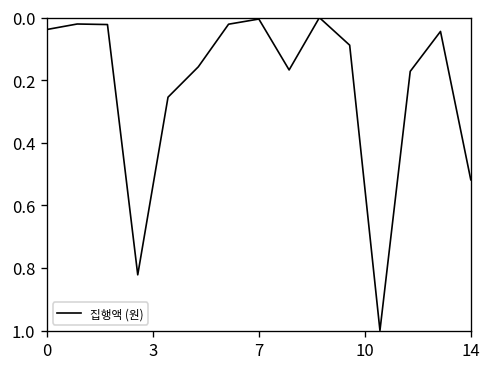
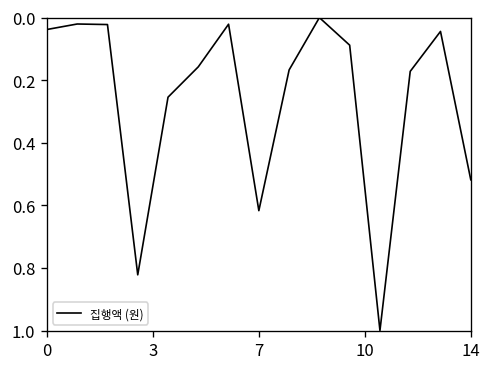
  {
    "0": 0.04,
-   "7": 0.00,
+   "7": 0.62,
    "14": 0.52
  }
